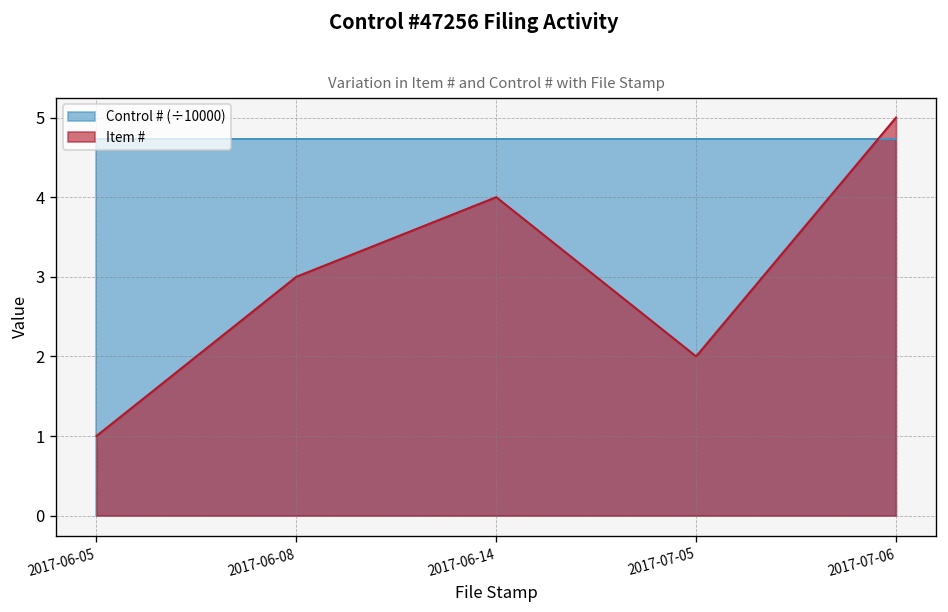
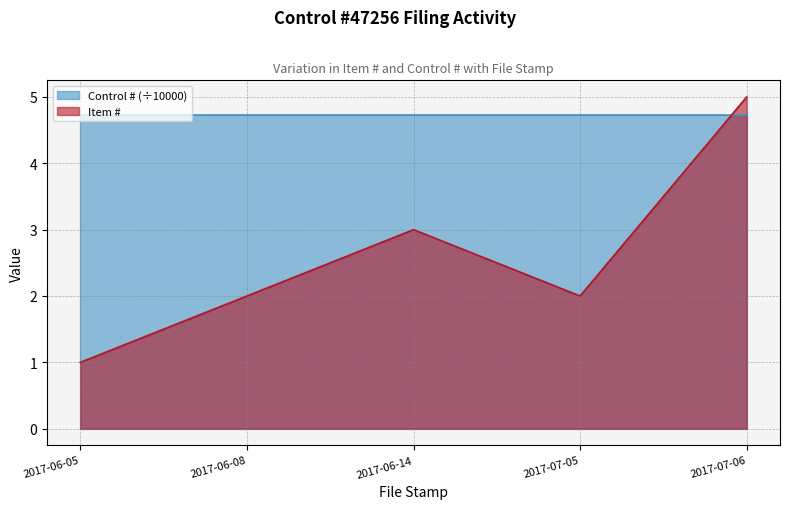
  {
    "Control # (÷10000)": {
      "2017-06-08": 4.7,
      "2017-06-14": 4.7,
      "2017-07-05": 4.7,
      "2017-07-06": 4.7
    },
    "Item #": {
      "2017-06-05": 1,
-     "2017-06-08": 3,
-     "2017-06-14": 4,
+     "2017-06-08": 2,
+     "2017-06-14": 3,
      "2017-07-05": 2,
      "2017-07-06": 5
    }
  }
